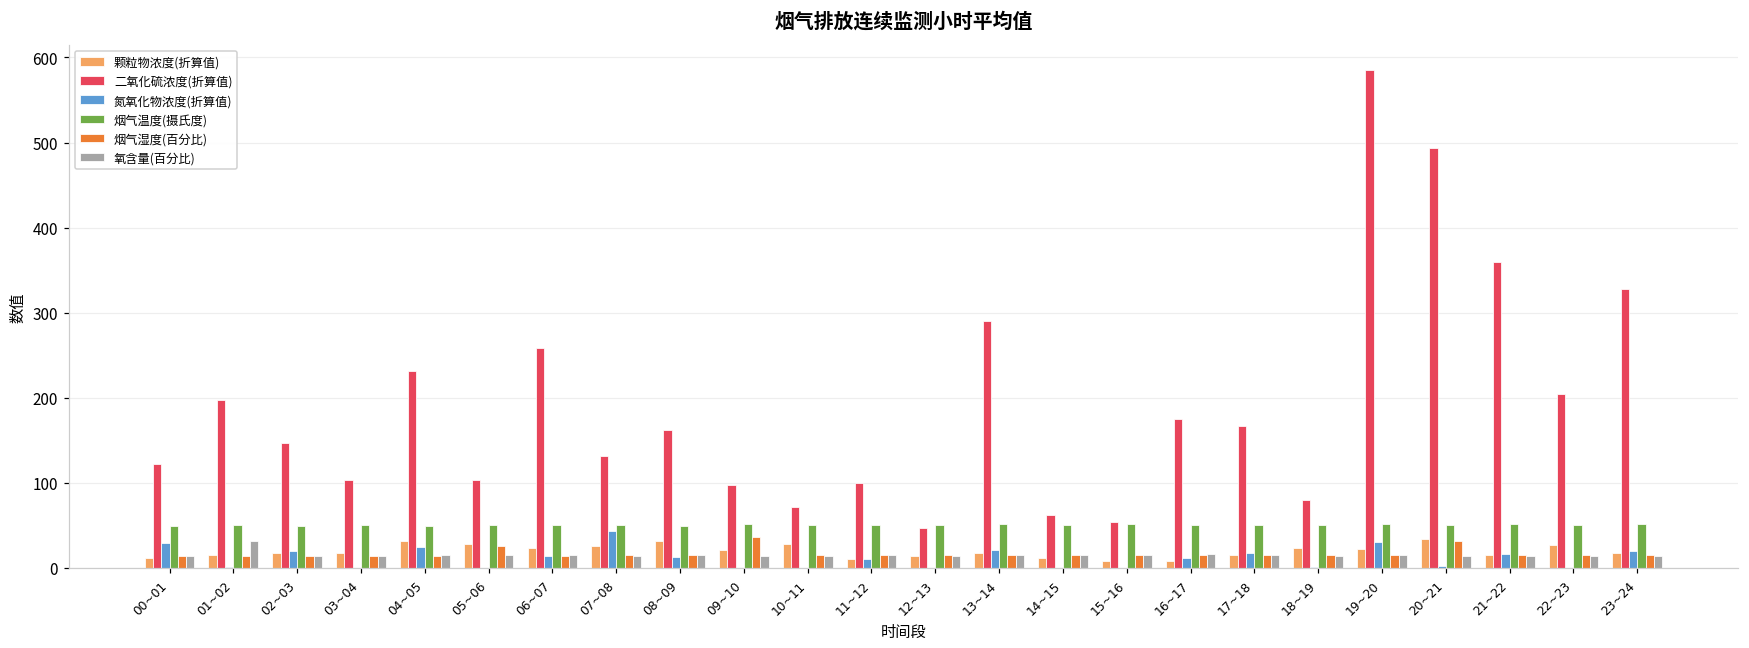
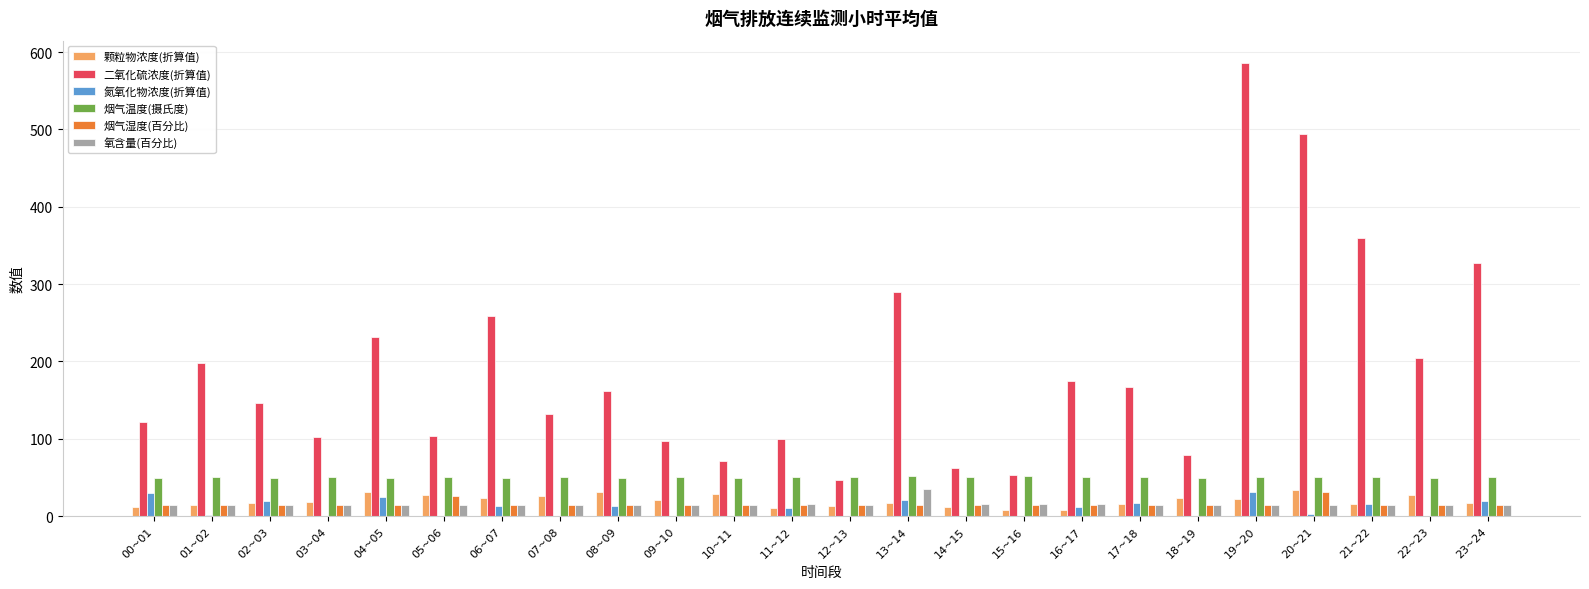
  {
    "颗粒物浓度(折算值)": {
      "00~01": 10,
      "01~02": 10,
      "02~03": 20,
      "03~04": 20,
      "04~05": 30,
      "05~06": 30,
      "06~07": 20,
      "07~08": 30,
      "08~09": 30,
      "09~10": 20,
      "10~11": 30,
      "11~12": 10,
      "12~13": 10,
      "13~14": 20,
      "14~15": 10,
      "15~16": 10,
      "16~17": 10,
      "17~18": 20,
      "18~19": 20,
      "19~20": 20,
      "20~21": 30,
      "21~22": 20,
      "22~23": 30,
      "23~24": 20
    },
    "二氧化硫浓度(折算值)": {
      "00~01": 120,
      "01~02": 200,
      "02~03": 150,
      "03~04": 100,
      "04~05": 230,
      "05~06": 100,
      "06~07": 260,
      "07~08": 130,
      "08~09": 160,
      "09~10": 100,
      "10~11": 70,
      "11~12": 100,
      "12~13": 50,
      "13~14": 290,
      "14~15": 60,
      "15~16": 50,
      "16~17": 180,
      "17~18": 170,
      "18~19": 80,
      "19~20": 590,
      "20~21": 490,
      "21~22": 360,
      "22~23": 200,
      "23~24": 330
    },
    "氮氧化物浓度(折算值)": {
      "00~01": 30,
      "02~03": 20,
      "04~05": 20,
      "06~07": 10,
-     "07~08": 40,
+     "07~08": 0,
      "08~09": 10,
      "11~12": 10,
      "13~14": 20,
      "16~17": 10,
      "17~18": 20,
      "19~20": 30,
      "21~22": 20,
      "23~24": 20
    },
    "烟气温度(摄氏度)": {
      "00~01": 50,
      "01~02": 50,
      "02~03": 50,
      "03~04": 50,
      "04~05": 50,
      "05~06": 50,
      "06~07": 50,
      "07~08": 50,
      "08~09": 50,
      "09~10": 50,
      "10~11": 50,
      "11~12": 50,
      "12~13": 50,
      "13~14": 50,
      "14~15": 50,
      "15~16": 50,
      "16~17": 50,
      "17~18": 50,
      "18~19": 50,
      "19~20": 50,
      "20~21": 50,
      "21~22": 50,
      "22~23": 50,
      "23~24": 50
    },
    "烟气湿度(百分比)": {
      "00~01": 10,
      "01~02": 10,
      "02~03": 10,
      "03~04": 10,
      "04~05": 10,
      "05~06": 30,
      "06~07": 10,
      "07~08": 10,
      "08~09": 10,
-     "09~10": 40,
+     "09~10": 10,
      "10~11": 10,
      "11~12": 10,
      "12~13": 10,
      "13~14": 10,
      "14~15": 10,
      "15~16": 10,
      "16~17": 10,
      "17~18": 10,
      "18~19": 10,
      "19~20": 10,
      "20~21": 30,
      "21~22": 10,
      "22~23": 10,
      "23~24": 10
    },
    "氧含量(百分比)": {
      "00~01": 10,
-     "01~02": 30,
+     "01~02": 10,
      "02~03": 10,
      "03~04": 10,
      "04~05": 10,
      "05~06": 10,
      "06~07": 10,
      "07~08": 10,
      "08~09": 10,
      "09~10": 10,
      "10~11": 10,
      "11~12": 20,
      "12~13": 10,
-     "13~14": 10,
+     "13~14": 30,
      "14~15": 20,
      "15~16": 20,
      "16~17": 20,
      "17~18": 10,
      "18~19": 10,
      "19~20": 10,
      "20~21": 10,
      "21~22": 10,
      "22~23": 10,
      "23~24": 10
    }
  }
